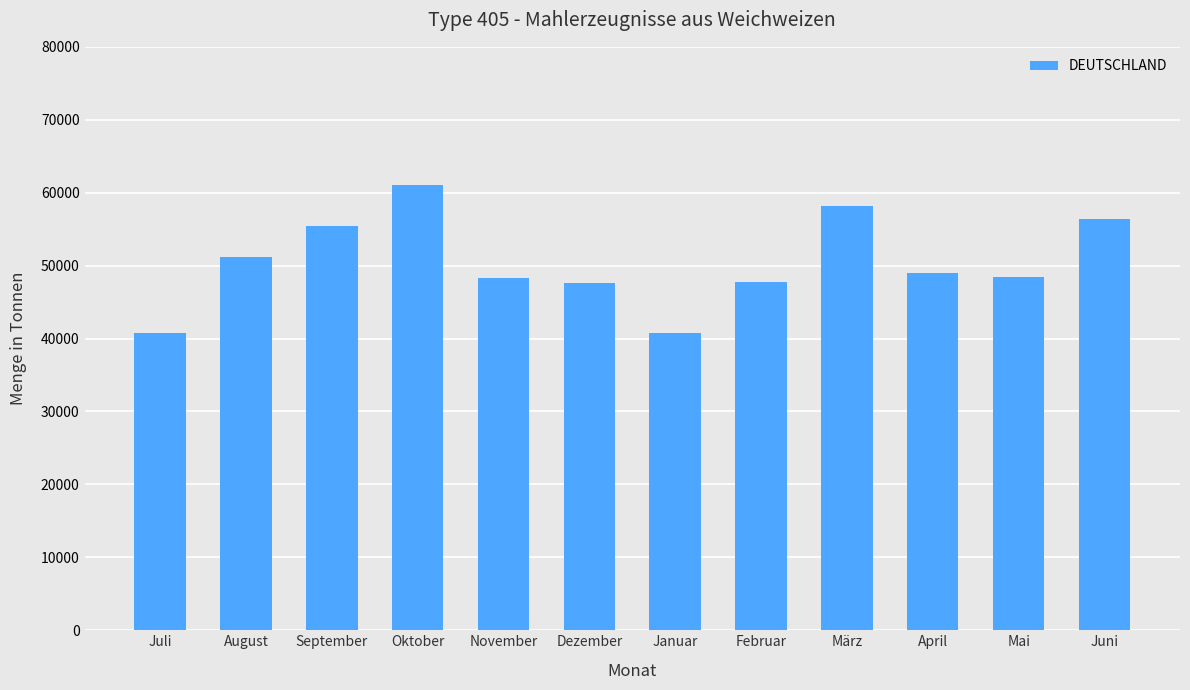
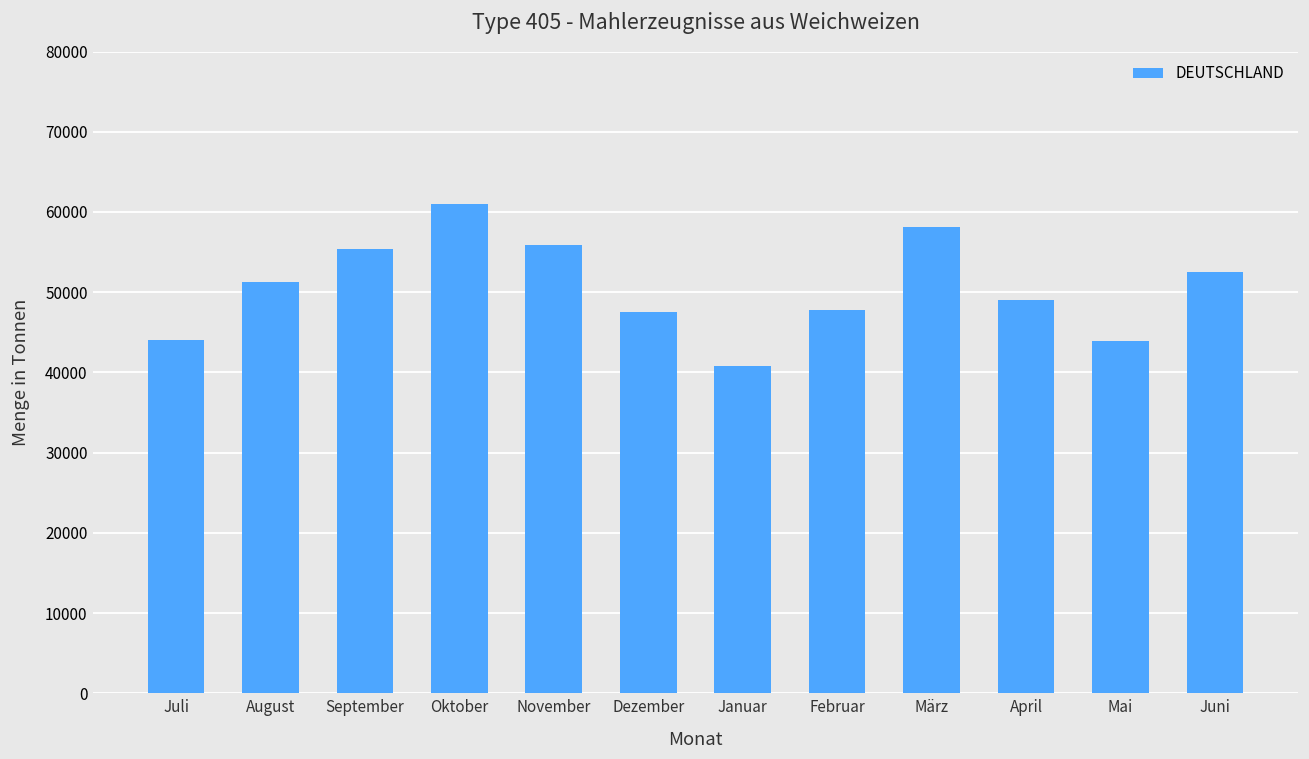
  {
-   "Juli": 41000,
+   "Juli": 44000,
    "August": 51000,
    "September": 55000,
    "Oktober": 61000,
-   "November": 48000,
+   "November": 56000,
    "Dezember": 48000,
    "Januar": 41000,
    "Februar": 48000,
    "März": 58000,
    "April": 49000,
-   "Mai": 48000,
-   "Juni": 56000
+   "Mai": 44000,
+   "Juni": 53000
  }
